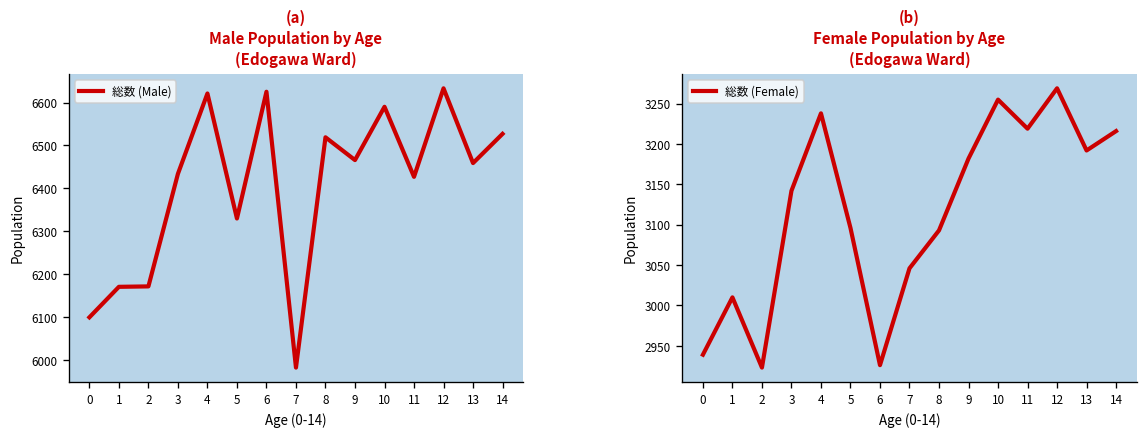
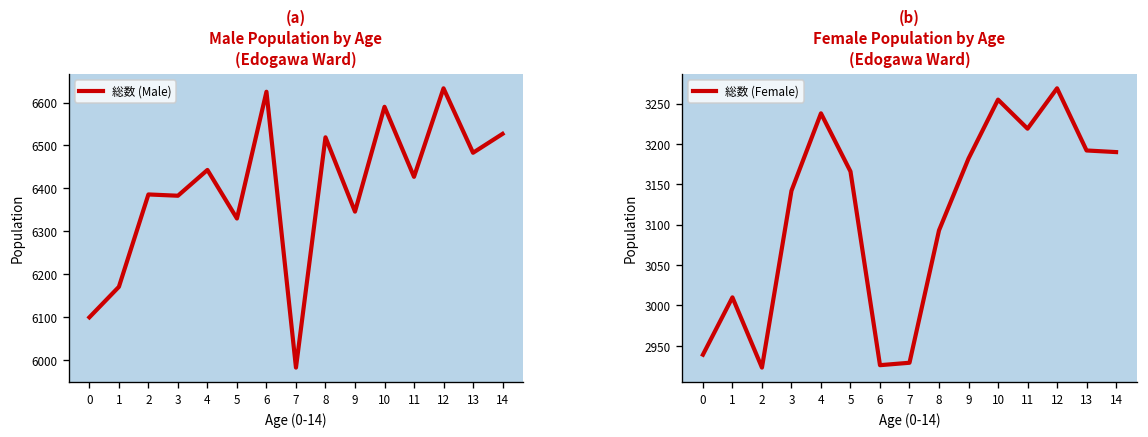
  {
    "(a) Male Population by Age (Edogawa Ward)": {
      "0": 6100,
      "1": 6170,
-     "2": 6170,
-     "3": 6430,
-     "4": 6620,
+     "2": 6390,
+     "3": 6380,
+     "4": 6440,
      "5": 6330,
      "6": 6630,
      "7": 5980,
      "8": 6520,
-     "9": 6470,
+     "9": 6350,
      "10": 6590,
      "11": 6430,
      "12": 6630,
-     "13": 6460,
+     "13": 6480,
      "14": 6530
    },
    "(b) Female Population by Age (Edogawa Ward)": {
      "0": 2940,
      "1": 3010,
      "2": 2920,
      "3": 3140,
      "4": 3240,
-     "5": 3100,
+     "5": 3170,
      "6": 2930,
-     "7": 3050,
+     "7": 2930,
      "8": 3090,
      "9": 3180,
      "10": 3260,
      "11": 3220,
      "12": 3270,
      "13": 3190,
-     "14": 3220
+     "14": 3190
    }
  }
